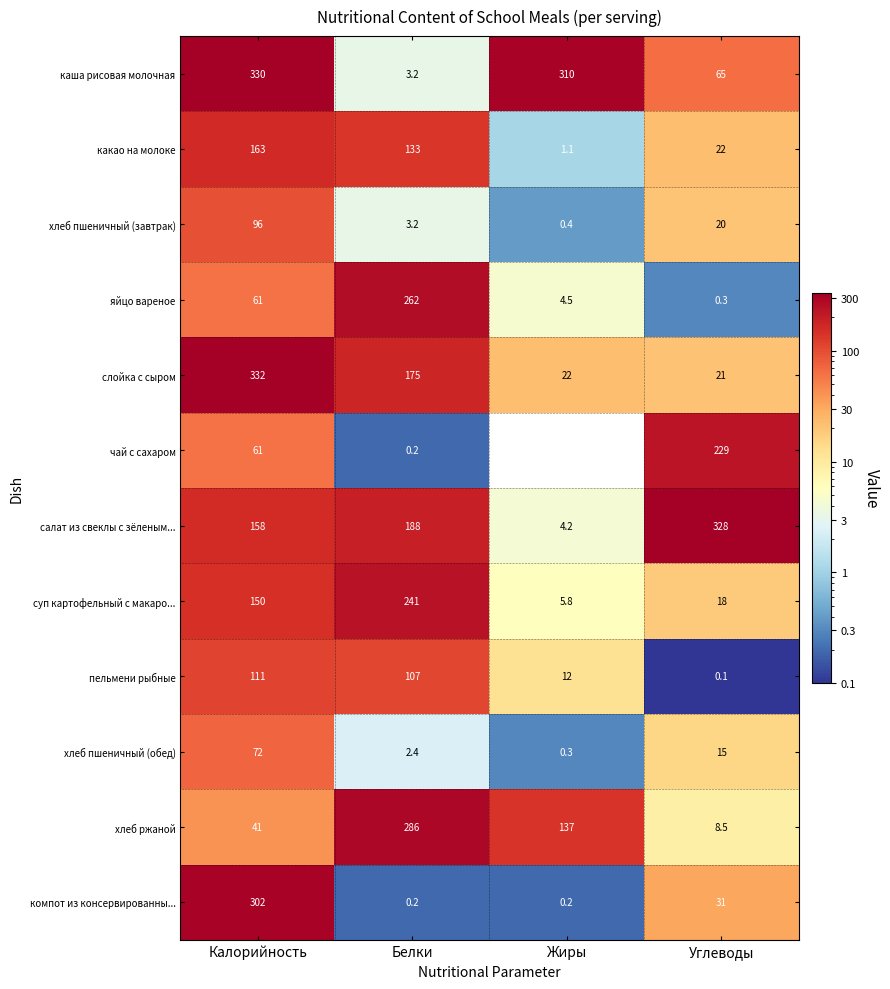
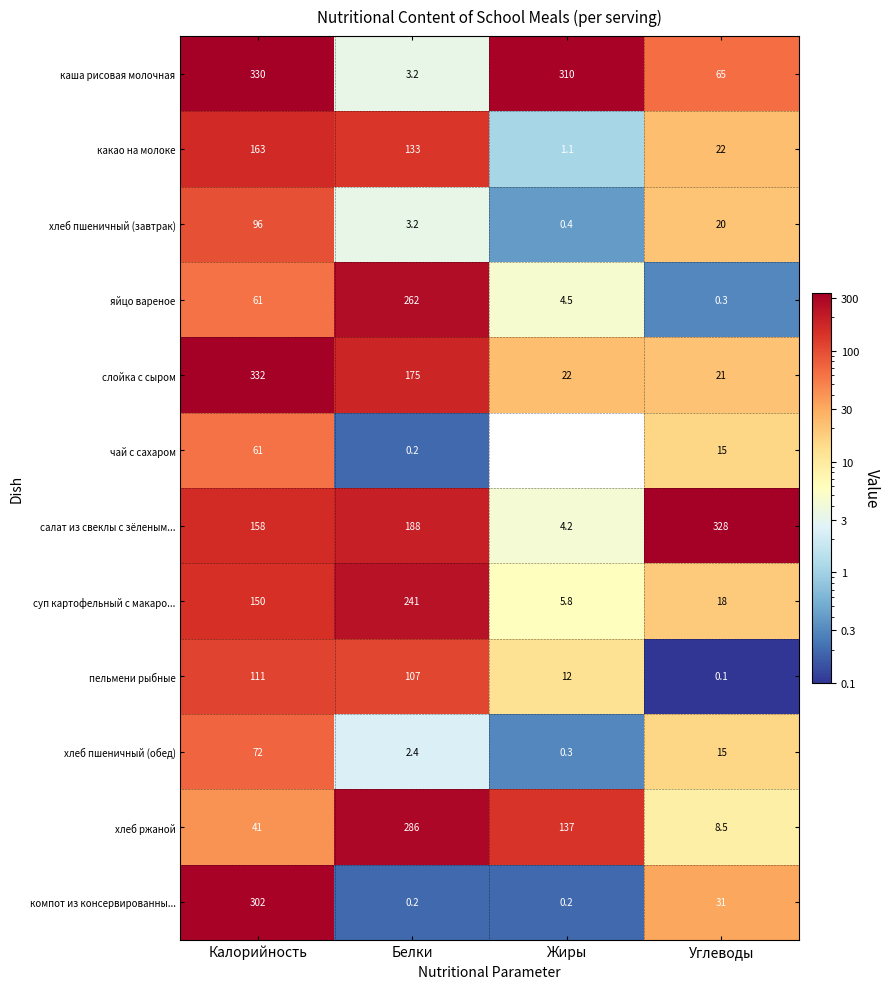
  {
    "каша рисовая молочная": {
      "Калорийность": 330,
      "Белки": 3.2,
      "Жиры": 310,
      "Углеводы": 65
    },
    "какао на молоке": {
      "Калорийность": 163,
      "Белки": 133,
      "Жиры": 1.1,
      "Углеводы": 22
    },
    "хлеб пшеничный (завтрак)": {
      "Калорийность": 96,
      "Белки": 3.2,
      "Жиры": 0.4,
      "Углеводы": 20
    },
    "яйцо вареное": {
      "Калорийность": 61,
      "Белки": 262,
      "Жиры": 4.5,
      "Углеводы": 0.3
    },
    "слойка с сыром": {
      "Калорийность": 332,
      "Белки": 175,
      "Жиры": 22,
      "Углеводы": 21
    },
    "чай с сахаром": {
      "Калорийность": 61,
      "Белки": 0.2,
-     "Углеводы": 229
+     "Углеводы": 15
    },
    "салат из свеклы с зёленым...": {
      "Калорийность": 158,
      "Белки": 188,
      "Жиры": 4.2,
      "Углеводы": 328
    },
    "суп картофельный с макаро...": {
      "Калорийность": 150,
      "Белки": 241,
      "Жиры": 5.8,
      "Углеводы": 18
    },
    "пельмени рыбные": {
      "Калорийность": 111,
      "Белки": 107,
      "Жиры": 12,
      "Углеводы": 0.1
    },
    "хлеб пшеничный (обед)": {
      "Калорийность": 72,
      "Белки": 2.4,
      "Жиры": 0.3,
      "Углеводы": 15
    },
    "хлеб ржаной": {
      "Калорийность": 41,
      "Белки": 286,
      "Жиры": 137,
      "Углеводы": 8.5
    },
    "компот из консервированны...": {
      "Калорийность": 302,
      "Белки": 0.2,
      "Жиры": 0.2,
      "Углеводы": 31
    }
  }
